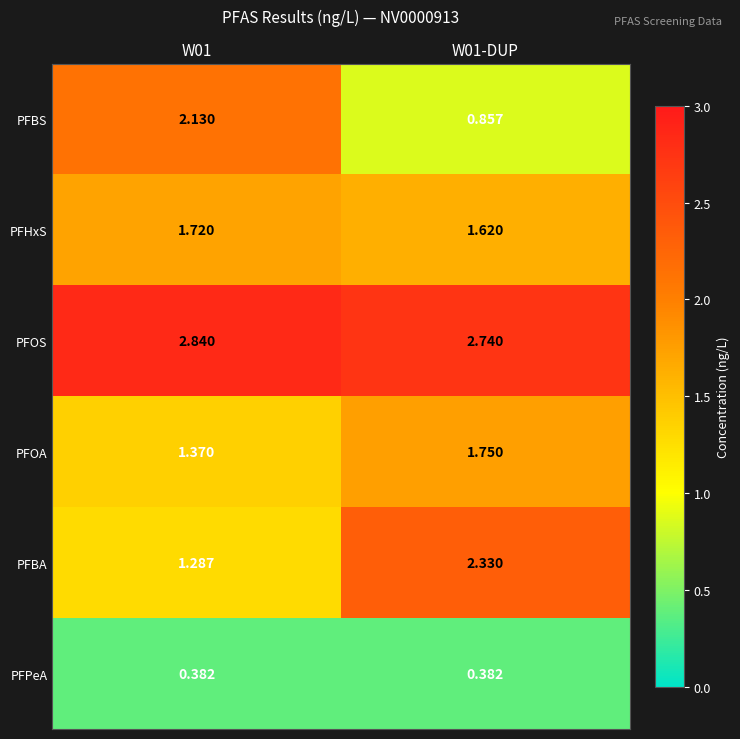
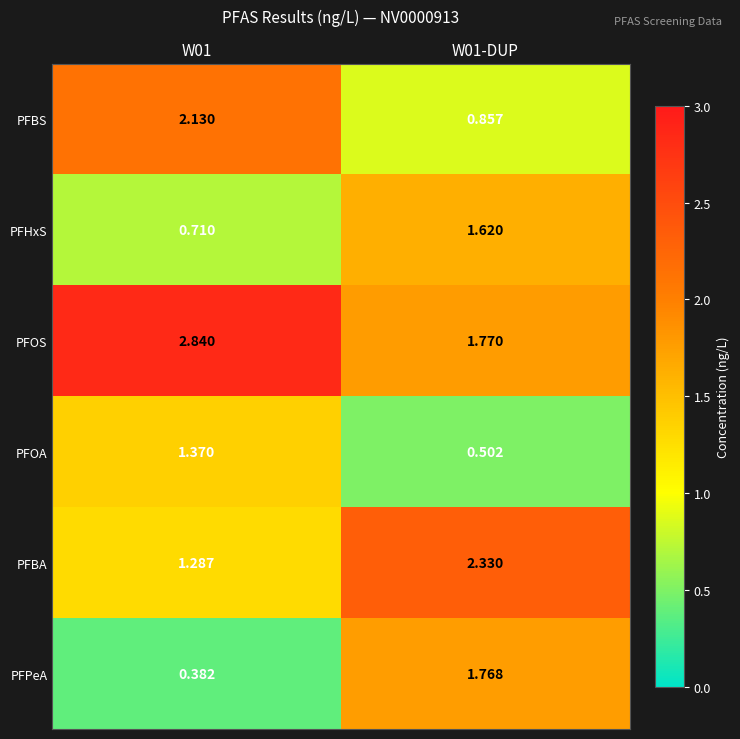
  {
    "PFBS": {
      "W01": 2.130,
      "W01-DUP": 0.857
    },
    "PFHxS": {
-     "W01": 1.720,
+     "W01": 0.710,
      "W01-DUP": 1.620
    },
    "PFOS": {
      "W01": 2.840,
-     "W01-DUP": 2.740
+     "W01-DUP": 1.770
    },
    "PFOA": {
      "W01": 1.370,
-     "W01-DUP": 1.750
+     "W01-DUP": 0.502
    },
    "PFBA": {
      "W01": 1.287,
      "W01-DUP": 2.330
    },
    "PFPeA": {
      "W01": 0.382,
-     "W01-DUP": 0.382
+     "W01-DUP": 1.768
    }
  }
